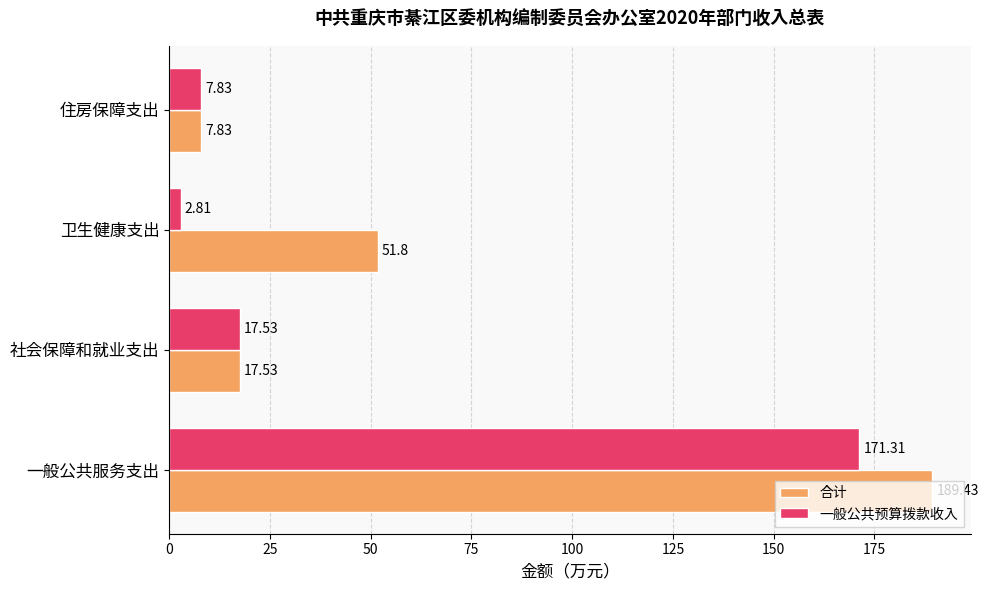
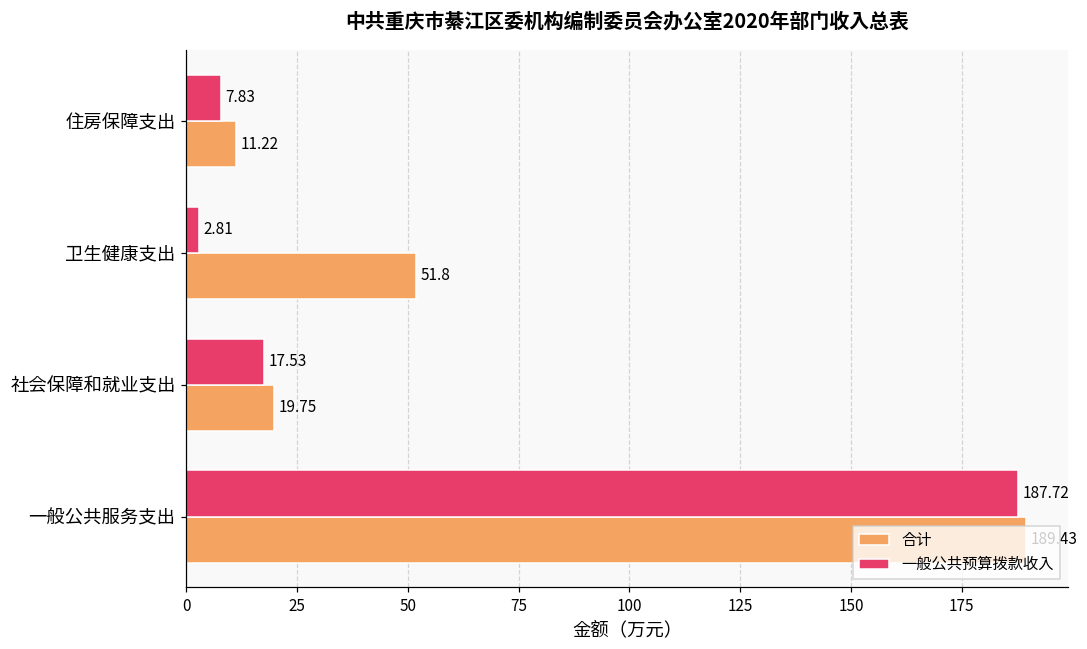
  {
    "合计": {
-     "住房保障支出": 7.83,
+     "住房保障支出": 11.22,
      "卫生健康支出": 51.8,
-     "社会保障和就业支出": 17.53
+     "社会保障和就业支出": 19.75
    },
    "一般公共预算拨款收入": {
      "住房保障支出": 7.83,
      "卫生健康支出": 2.81,
      "社会保障和就业支出": 17.53,
-     "一般公共服务支出": 171.31
+     "一般公共服务支出": 187.72
    }
  }
